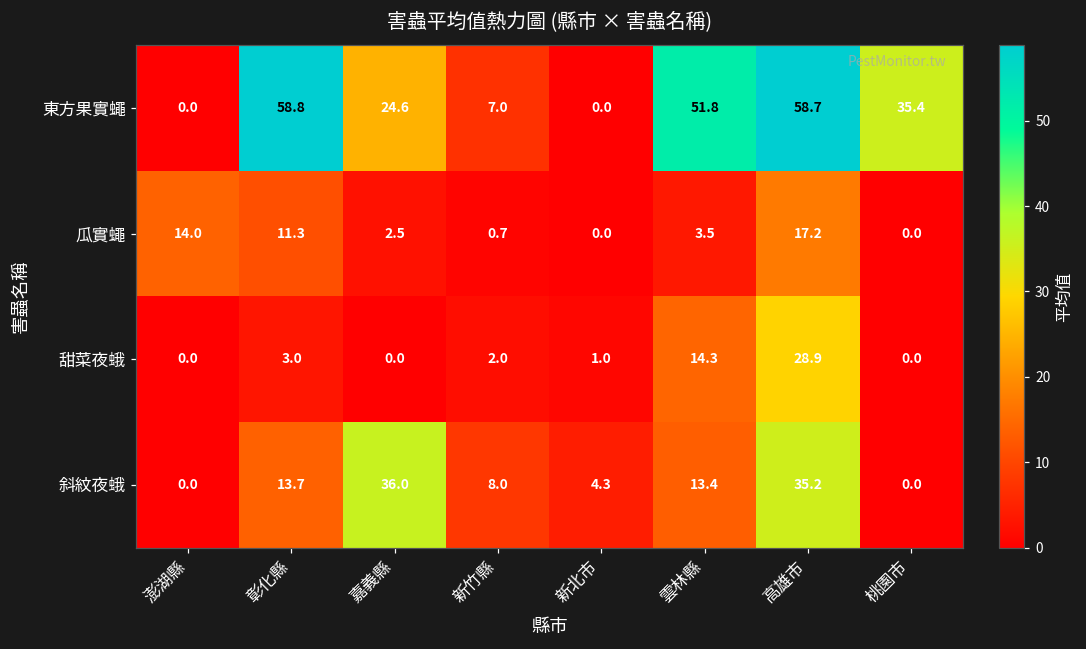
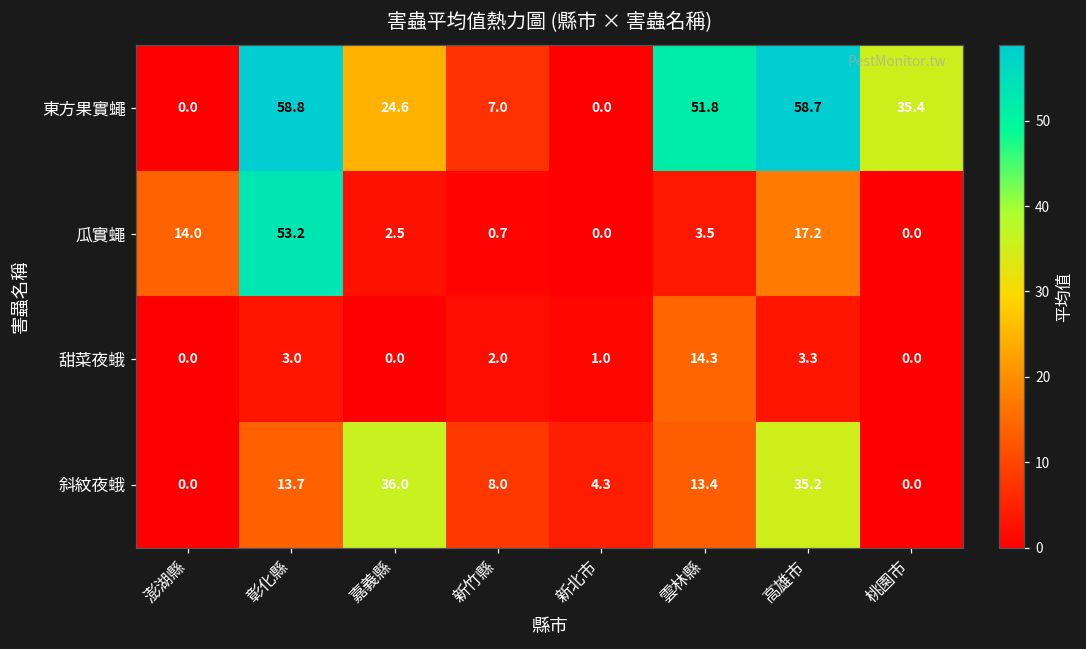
  {
    "東方果實蠅": {
      "澎湖縣": 0.0,
      "彰化縣": 58.8,
      "嘉義縣": 24.6,
      "新竹縣": 7.0,
      "新北市": 0.0,
      "雲林縣": 51.8,
      "高雄市": 58.7
    },
    "瓜實蠅": {
      "澎湖縣": 14.0,
-     "彰化縣": 11.3,
+     "彰化縣": 53.2,
      "嘉義縣": 2.5,
      "新竹縣": 0.7,
      "新北市": 0.0,
      "雲林縣": 3.5,
      "高雄市": 17.2,
      "桃園市": 0.0
    },
    "甜菜夜蛾": {
      "澎湖縣": 0.0,
      "彰化縣": 3.0,
      "嘉義縣": 0.0,
      "新竹縣": 2.0,
      "新北市": 1.0,
      "雲林縣": 14.3,
-     "高雄市": 28.9,
+     "高雄市": 3.3,
      "桃園市": 0.0
    },
    "斜紋夜蛾": {
      "澎湖縣": 0.0,
      "彰化縣": 13.7,
      "嘉義縣": 36.0,
      "新竹縣": 8.0,
      "新北市": 4.3,
      "雲林縣": 13.4,
      "高雄市": 35.2,
      "桃園市": 0.0
    }
  }
